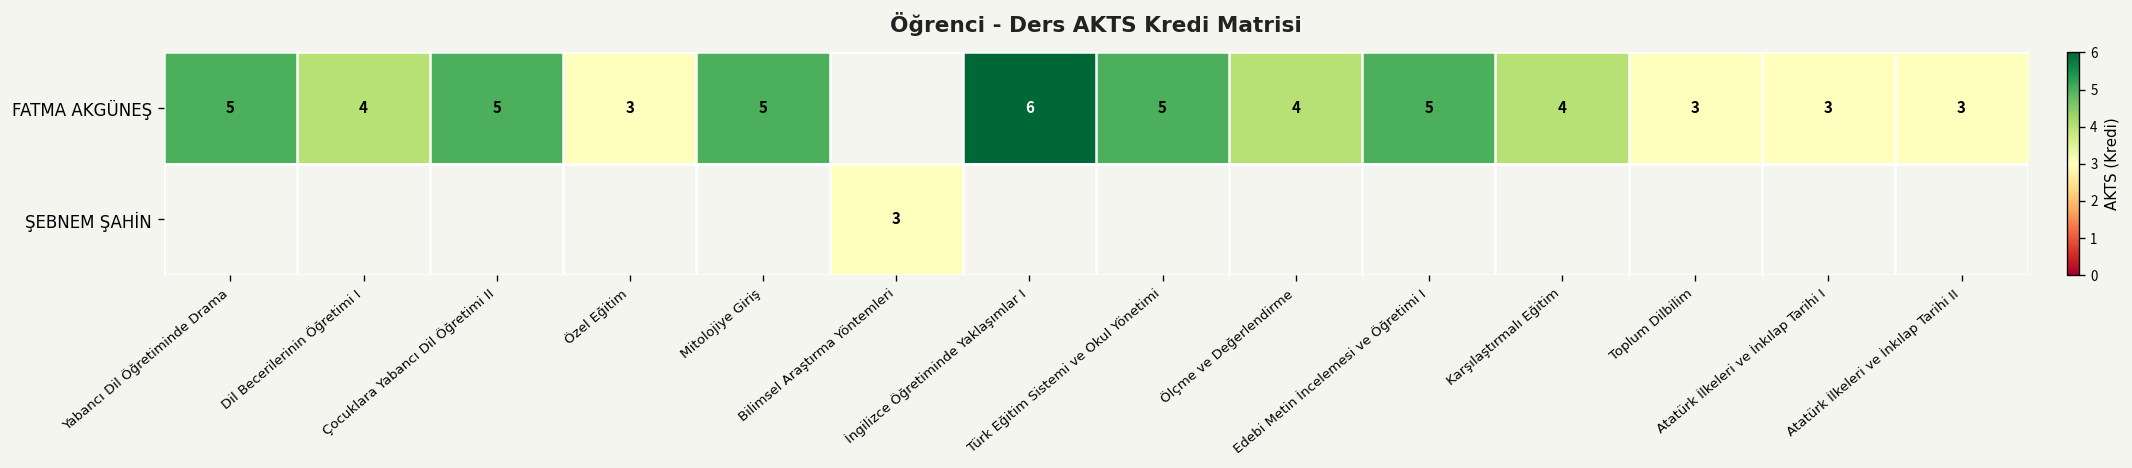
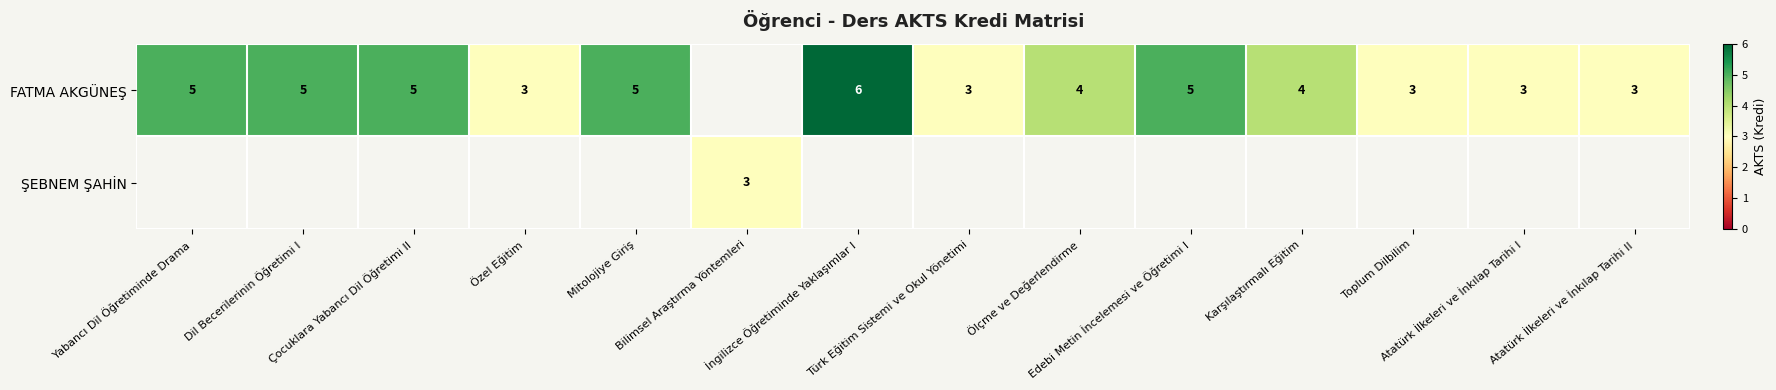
  {
    "FATMA AKGÜNEŞ": {
      "Yabancı Dil Öğretiminde Drama": 5,
-     "Dil Becerilerinin Öğretimi I": 4,
+     "Dil Becerilerinin Öğretimi I": 5,
      "Çocuklara Yabancı Dil Öğretimi II": 5,
      "Özel Eğitim": 3,
      "Mitolojiye Giriş": 5,
      "İngilizce Öğretiminde Yaklaşımlar I": 6,
-     "Türk Eğitim Sistemi ve Okul Yönetimi": 5,
+     "Türk Eğitim Sistemi ve Okul Yönetimi": 3,
      "Ölçme ve Değerlendirme": 4,
      "Edebi Metin İncelemesi ve Öğretimi I": 5,
      "Karşılaştırmalı Eğitim": 4,
      "Toplum Dilbilim": 3,
      "Atatürk İlkeleri ve İnkılap Tarihi I": 3,
      "Atatürk İlkeleri ve İnkılap Tarihi II": 3
    },
    "ŞEBNEM ŞAHİN": {
      "Bilimsel Araştırma Yöntemleri": 3
    }
  }
